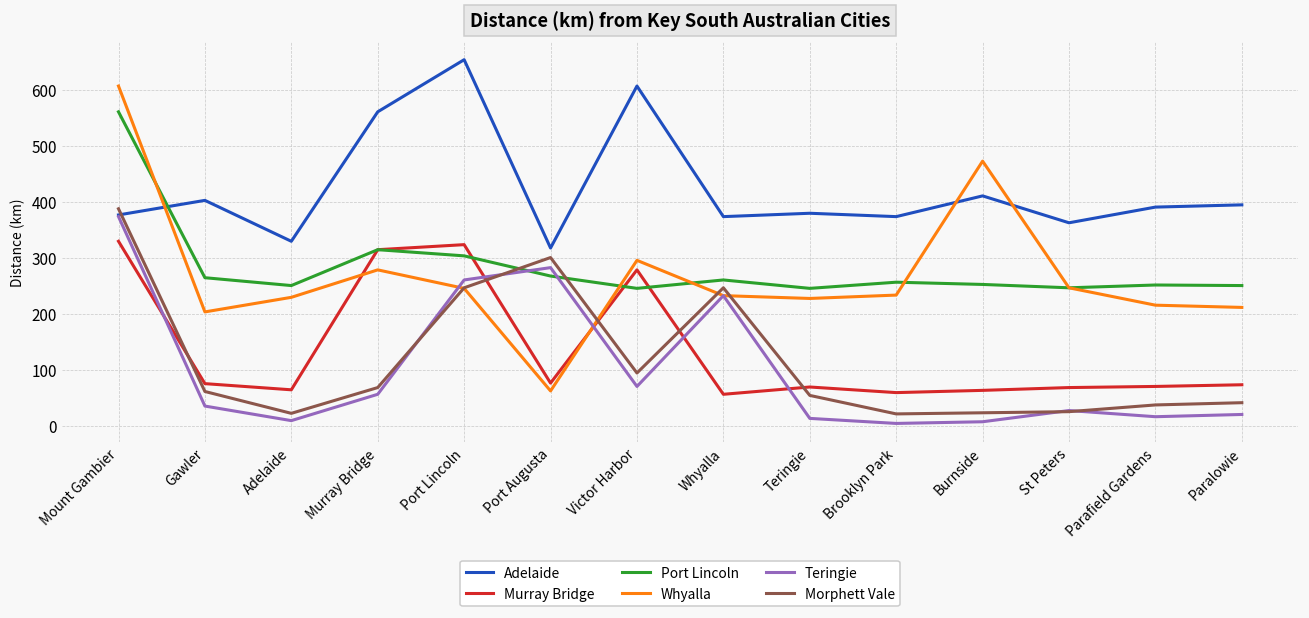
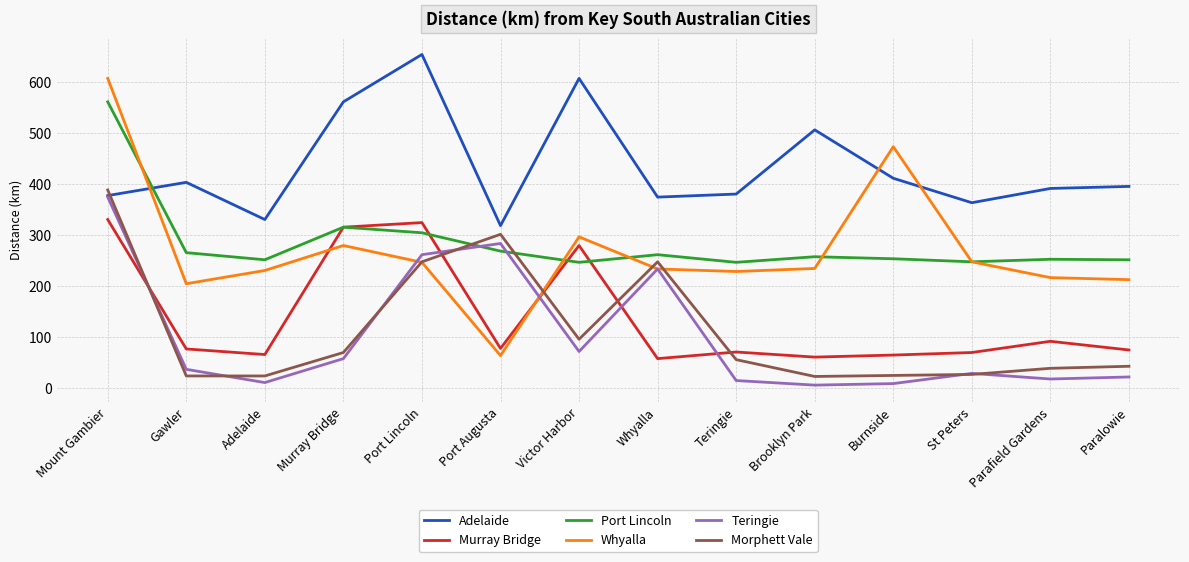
  {
    "Adelaide": {
      "Gawler": 400,
      "Adelaide": 330,
      "Murray Bridge": 560,
      "Port Lincoln": 650,
      "Port Augusta": 320,
      "Victor Harbor": 610,
      "Whyalla": 370,
      "Teringie": 380,
-     "Brooklyn Park": 370,
+     "Brooklyn Park": 510,
      "Burnside": 410,
      "St Peters": 360,
      "Parafield Gardens": 390,
      "Paralowie": 400
    },
    "Murray Bridge": {
      "Mount Gambier": 330,
      "Gawler": 80,
      "Adelaide": 70,
      "Port Lincoln": 320,
      "Port Augusta": 80,
      "Victor Harbor": 280,
      "Whyalla": 60,
      "Teringie": 70,
      "Brooklyn Park": 60,
      "Burnside": 60,
      "St Peters": 70,
-     "Parafield Gardens": 70,
+     "Parafield Gardens": 90,
      "Paralowie": 70
    },
    "Port Lincoln": {
      "Mount Gambier": 560,
      "Gawler": 270,
      "Adelaide": 250,
      "Port Lincoln": 300,
      "Port Augusta": 270,
      "Victor Harbor": 250,
      "Whyalla": 260,
      "Teringie": 250,
      "Brooklyn Park": 260,
      "Burnside": 250,
      "Parafield Gardens": 250,
      "Paralowie": 250
    },
    "Whyalla": {
      "Mount Gambier": 610,
      "Gawler": 200,
      "Adelaide": 230,
      "Murray Bridge": 280,
      "Port Augusta": 60,
      "Victor Harbor": 300,
      "Teringie": 230,
      "Brooklyn Park": 230,
      "Burnside": 470,
      "Parafield Gardens": 220,
      "Paralowie": 210
    },
    "Teringie": {
      "Gawler": 40,
      "Adelaide": 10,
      "Murray Bridge": 60,
      "Port Lincoln": 260,
      "Port Augusta": 280,
      "Victor Harbor": 70,
      "Teringie": 10,
      "Brooklyn Park": 10,
      "Burnside": 10,
      "Parafield Gardens": 20,
      "Paralowie": 20
    },
    "Morphett Vale": {
      "Mount Gambier": 390,
-     "Gawler": 60,
+     "Gawler": 20,
      "Adelaide": 20,
      "Murray Bridge": 70,
      "Port Augusta": 300,
      "Victor Harbor": 100,
      "Whyalla": 250,
      "Teringie": 60,
      "Brooklyn Park": 20,
      "Burnside": 20,
      "Parafield Gardens": 40,
      "Paralowie": 40
    }
  }
